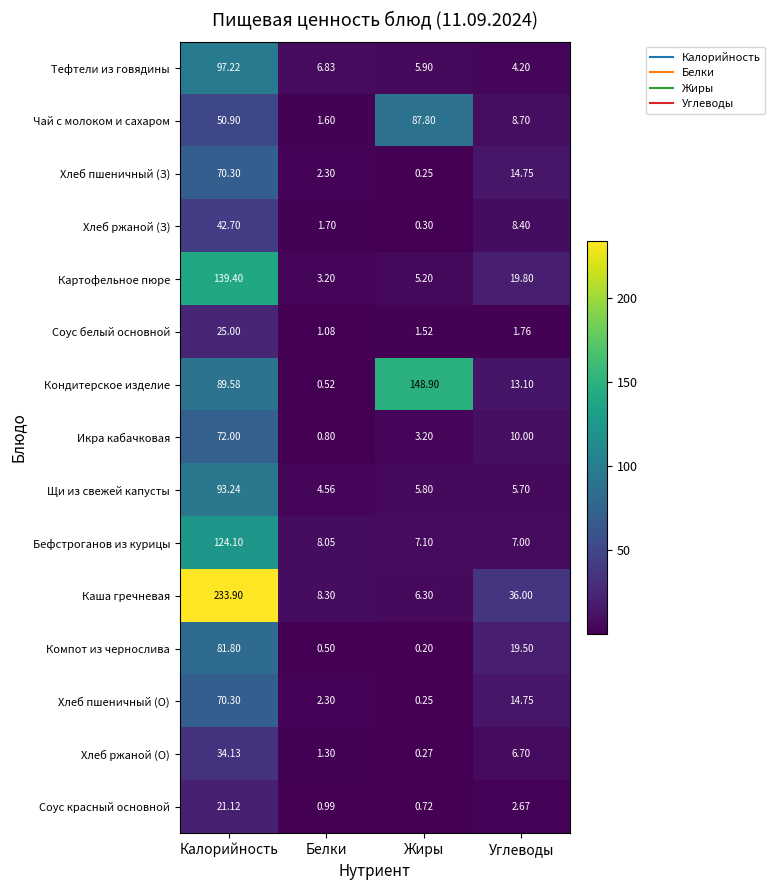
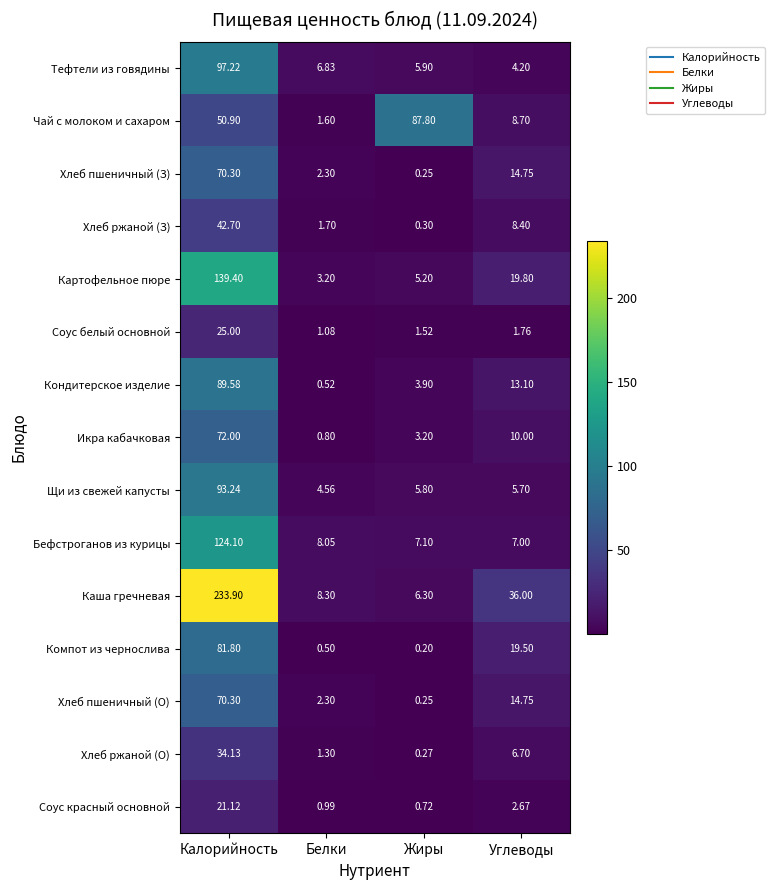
  {
    "Тефтели из говядины": {
      "Калорийность": 97.22,
      "Белки": 6.83,
      "Жиры": 5.90,
      "Углеводы": 4.20
    },
    "Чай с молоком и сахаром": {
      "Калорийность": 50.90,
      "Белки": 1.60,
      "Жиры": 87.80,
      "Углеводы": 8.70
    },
    "Хлеб пшеничный (З)": {
      "Калорийность": 70.30,
      "Белки": 2.30,
      "Жиры": 0.25,
      "Углеводы": 14.75
    },
    "Хлеб ржаной (З)": {
      "Калорийность": 42.70,
      "Белки": 1.70,
      "Жиры": 0.30,
      "Углеводы": 8.40
    },
    "Картофельное пюре": {
      "Калорийность": 139.40,
      "Белки": 3.20,
      "Жиры": 5.20,
      "Углеводы": 19.80
    },
    "Соус белый основной": {
      "Калорийность": 25.00,
      "Белки": 1.08,
      "Жиры": 1.52,
      "Углеводы": 1.76
    },
    "Кондитерское изделие": {
      "Калорийность": 89.58,
      "Белки": 0.52,
-     "Жиры": 148.90,
+     "Жиры": 3.90,
      "Углеводы": 13.10
    },
    "Икра кабачковая": {
      "Калорийность": 72.00,
      "Белки": 0.80,
      "Жиры": 3.20,
      "Углеводы": 10.00
    },
    "Щи из свежей капусты": {
      "Калорийность": 93.24,
      "Белки": 4.56,
      "Жиры": 5.80,
      "Углеводы": 5.70
    },
    "Бефстроганов из курицы": {
      "Калорийность": 124.10,
      "Белки": 8.05,
      "Жиры": 7.10,
      "Углеводы": 7.00
    },
    "Каша гречневая": {
      "Калорийность": 233.90,
      "Белки": 8.30,
      "Жиры": 6.30,
      "Углеводы": 36.00
    },
    "Компот из чернослива": {
      "Калорийность": 81.80,
      "Белки": 0.50,
      "Жиры": 0.20,
      "Углеводы": 19.50
    },
    "Хлеб пшеничный (О)": {
      "Калорийность": 70.30,
      "Белки": 2.30,
      "Жиры": 0.25,
      "Углеводы": 14.75
    },
    "Хлеб ржаной (О)": {
      "Калорийность": 34.13,
      "Белки": 1.30,
      "Жиры": 0.27,
      "Углеводы": 6.70
    },
    "Соус красный основной": {
      "Калорийность": 21.12,
      "Белки": 0.99,
      "Жиры": 0.72,
      "Углеводы": 2.67
    }
  }
